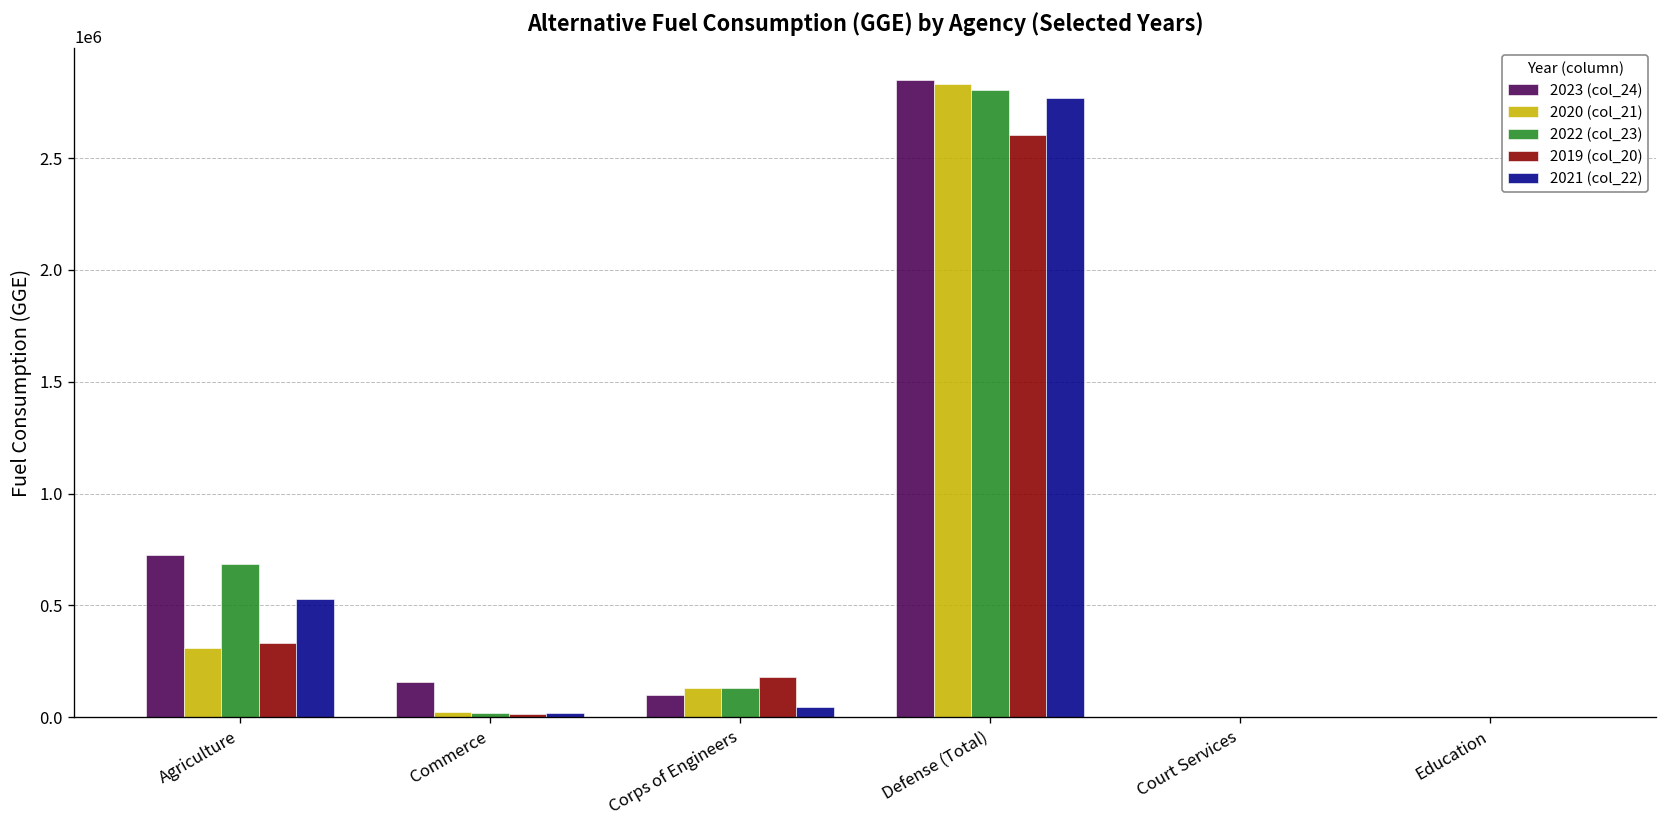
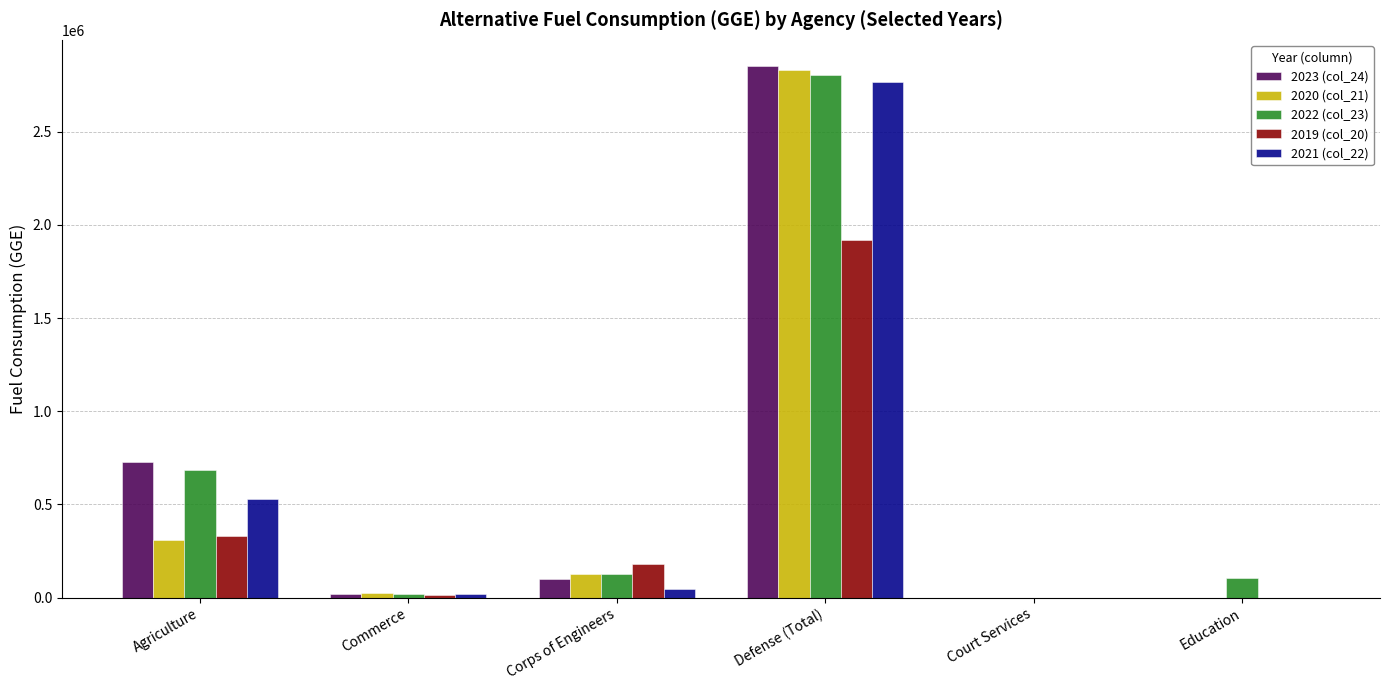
  {
    "2023 (col_24)": {
      "Agriculture": 730000,
-     "Commerce": 160000,
+     "Commerce": 20000,
      "Corps of Engineers": 100000,
      "Defense (Total)": 2850000
    },
    "2020 (col_21)": {
      "Agriculture": 310000,
      "Commerce": 20000,
      "Corps of Engineers": 130000,
      "Defense (Total)": 2830000,
      "Education": 0
    },
    "2022 (col_23)": {
      "Agriculture": 680000,
      "Commerce": 20000,
      "Corps of Engineers": 130000,
      "Defense (Total)": 2800000,
-     "Education": 0
+     "Education": 100000
    },
    "2019 (col_20)": {
      "Agriculture": 330000,
      "Commerce": 20000,
      "Corps of Engineers": 180000,
-     "Defense (Total)": 2610000
+     "Defense (Total)": 1920000
    },
    "2021 (col_22)": {
      "Agriculture": 530000,
      "Commerce": 20000,
      "Corps of Engineers": 40000,
      "Defense (Total)": 2770000,
      "Court Services": 0
    }
  }
